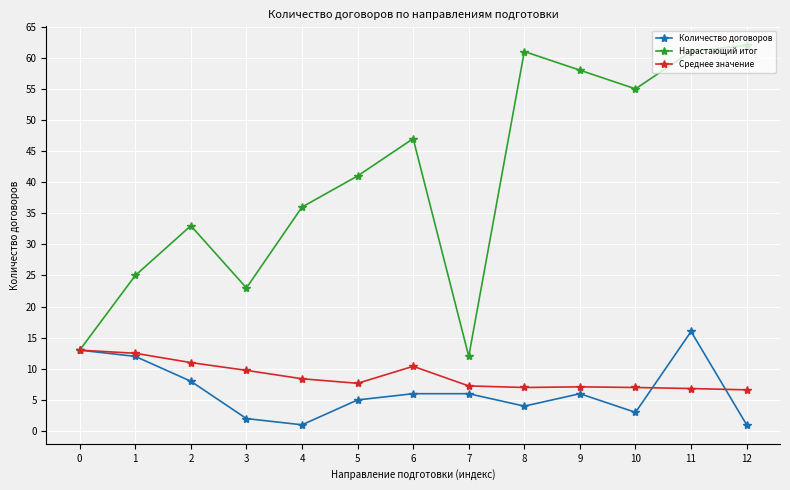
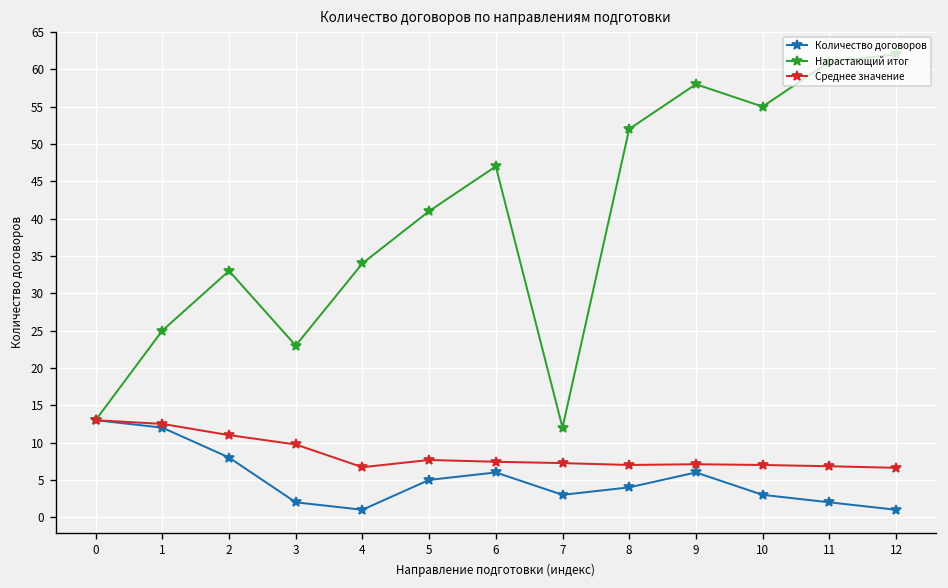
  {
    "Количество договоров": {
      "1": 12,
      "2": 8,
      "3": 2,
      "4": 1,
      "5": 5,
      "6": 6,
-     "7": 6,
+     "7": 3,
      "8": 4,
      "9": 6,
      "10": 3,
-     "11": 16,
+     "11": 2,
      "12": 1
    },
    "Нарастающий итог": {
      "1": 25,
      "2": 33,
      "3": 23,
-     "4": 36,
+     "4": 34,
      "5": 41,
      "6": 47,
      "7": 12,
-     "8": 61,
+     "8": 52,
      "9": 58,
      "10": 55
    },
    "Среднее значение": {
      "1": 13,
      "2": 11,
      "3": 10,
-     "4": 8,
+     "4": 7,
      "5": 8,
-     "6": 10,
+     "6": 7,
      "7": 7,
      "8": 7,
      "9": 7,
      "10": 7,
      "11": 7,
      "12": 7
    }
  }
